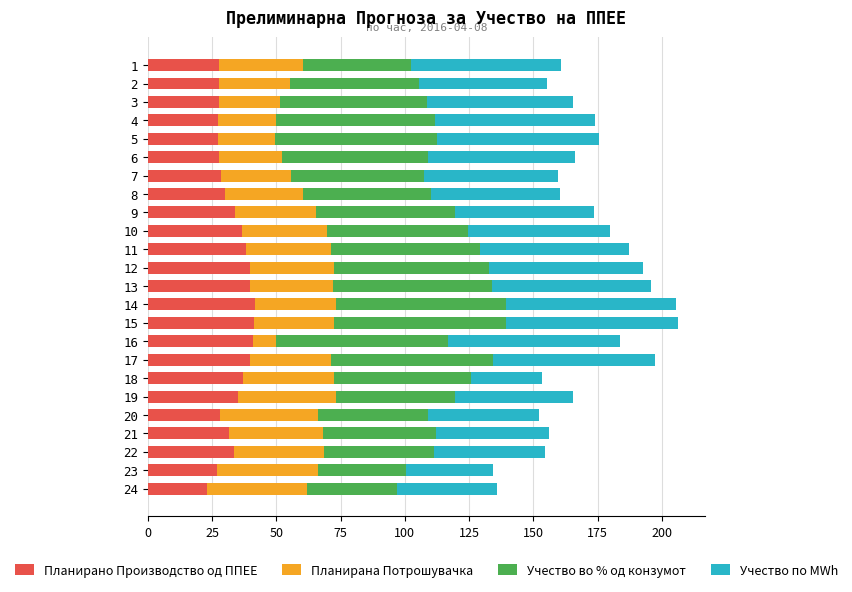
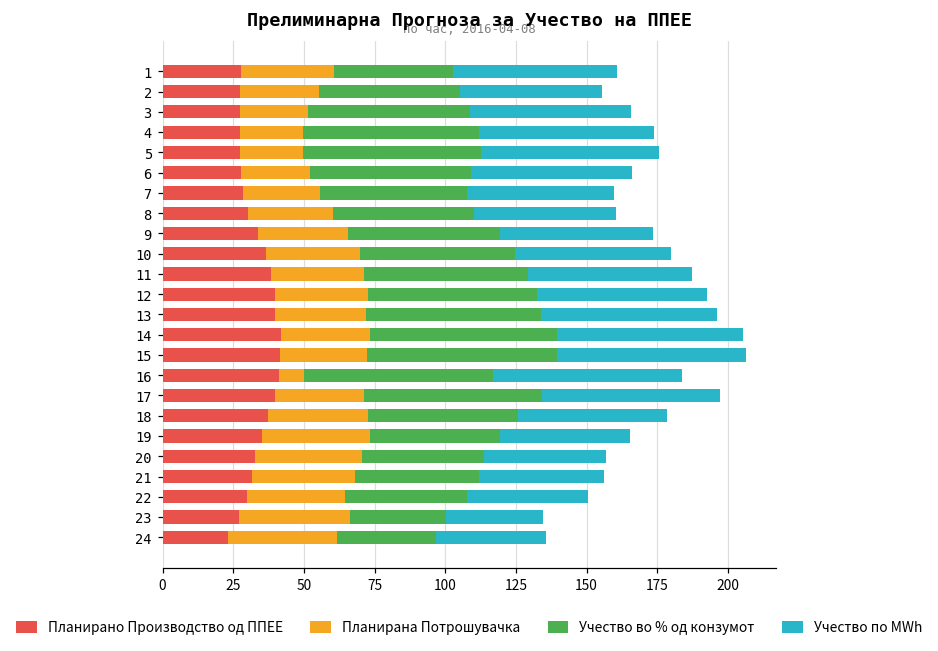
  {
    "Планирано Производство од ППЕЕ": {
      "1": 28,
      "2": 28,
      "3": 28,
      "4": 28,
      "5": 28,
      "6": 28,
      "7": 28,
      "8": 30,
      "9": 34,
      "10": 37,
      "11": 38,
      "12": 40,
      "13": 40,
      "14": 42,
      "15": 42,
      "16": 41,
      "17": 40,
      "18": 37,
      "19": 35,
-     "20": 28,
+     "20": 33,
      "21": 32,
-     "22": 34,
+     "22": 30,
      "23": 27,
      "24": 23
    },
    "Планирана Потрошувачка": {
      "1": 33,
      "2": 28,
      "3": 24,
      "4": 22,
      "5": 22,
      "6": 24,
      "7": 27,
      "8": 30,
      "9": 32,
      "10": 33,
      "11": 33,
      "12": 33,
      "13": 32,
      "14": 32,
      "15": 31,
      "16": 9,
      "17": 32,
      "18": 35,
      "19": 38,
      "20": 38,
      "21": 36,
      "22": 35,
      "23": 39,
      "24": 39
    },
    "Учество во % од конзумот": {
      "1": 42,
      "2": 50,
      "3": 57,
      "4": 62,
      "5": 63,
      "6": 57,
      "7": 52,
      "8": 50,
      "9": 54,
      "10": 55,
      "11": 58,
      "12": 60,
      "13": 62,
      "14": 66,
      "15": 67,
      "16": 67,
      "17": 63,
      "18": 53,
      "19": 46,
      "20": 43,
      "21": 44,
      "22": 43,
      "23": 34,
      "24": 35
    },
    "Учество по MWh": {
      "1": 58,
      "2": 50,
      "3": 57,
      "4": 62,
      "5": 63,
      "6": 57,
      "7": 52,
      "8": 50,
      "9": 54,
      "10": 55,
      "11": 58,
      "12": 60,
      "13": 62,
      "14": 66,
      "15": 67,
      "16": 67,
      "17": 63,
-     "18": 28,
+     "18": 53,
      "19": 46,
      "20": 43,
      "21": 44,
      "22": 43,
      "23": 34,
      "24": 39
    }
  }
